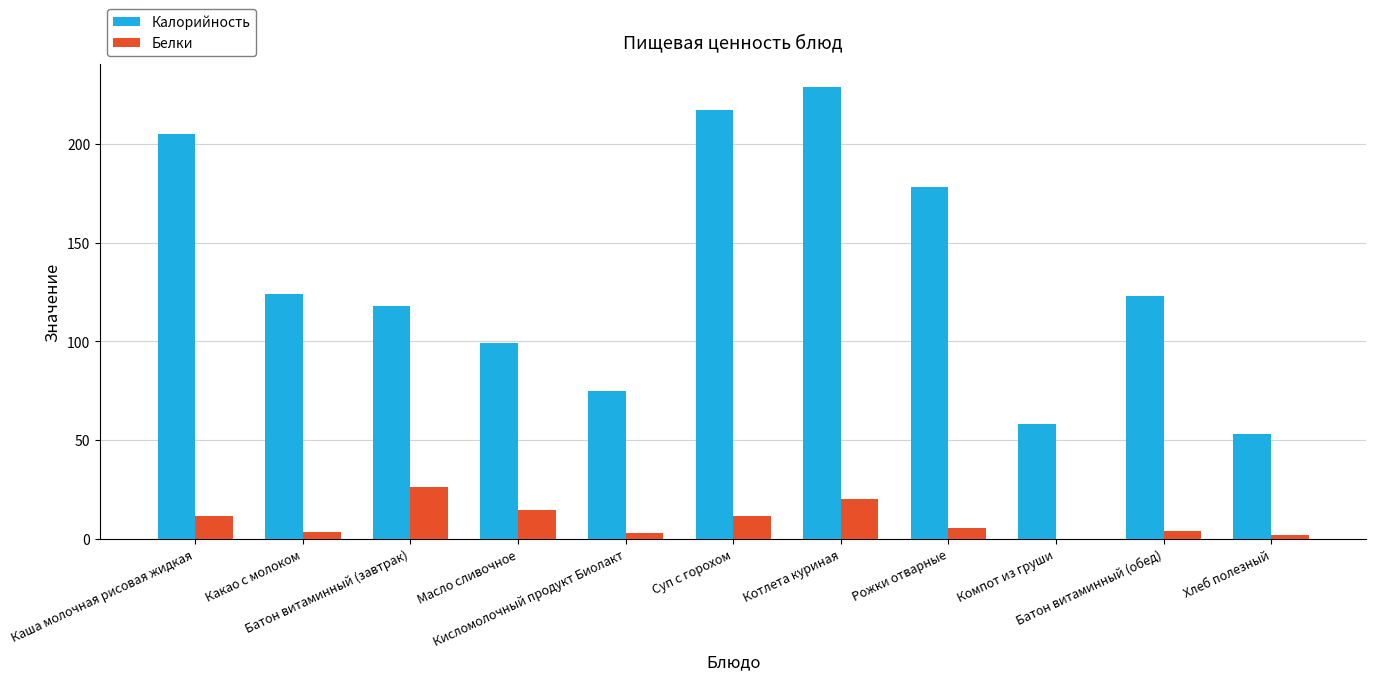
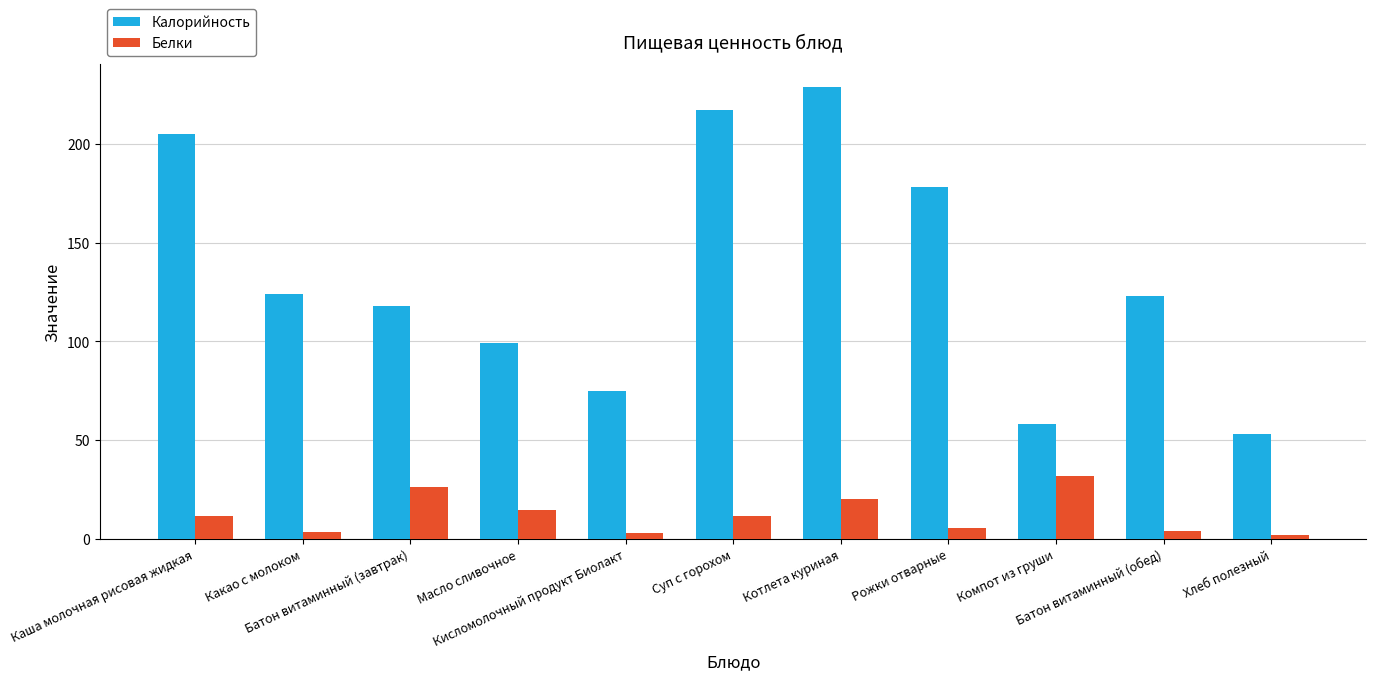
  {
    "Калорийность": {
      "Каша молочная рисовая жидкая": 205,
      "Какао с молоком": 124,
      "Батон витаминный (завтрак)": 118,
      "Масло сливочное": 99,
      "Кисломолочный продукт Биолакт": 75,
      "Суп с горохом": 217,
      "Котлета куриная": 229,
      "Рожки отварные": 178,
      "Компот из груши": 58,
      "Батон витаминный (обед)": 123,
      "Хлеб полезный": 53
    },
    "Белки": {
      "Каша молочная рисовая жидкая": 12,
      "Какао с молоком": 4,
      "Батон витаминный (завтрак)": 26,
      "Масло сливочное": 14,
      "Кисломолочный продукт Биолакт": 3,
      "Суп с горохом": 12,
      "Котлета куриная": 20,
      "Рожки отварные": 5,
-     "Компот из груши": 0,
+     "Компот из груши": 32,
      "Батон витаминный (обед)": 4,
      "Хлеб полезный": 2
    }
  }
